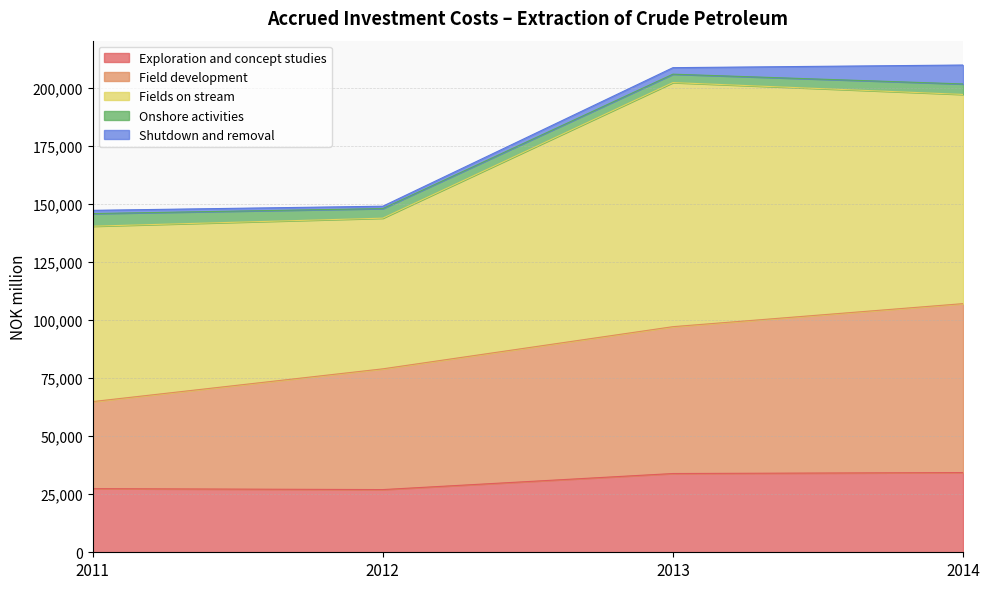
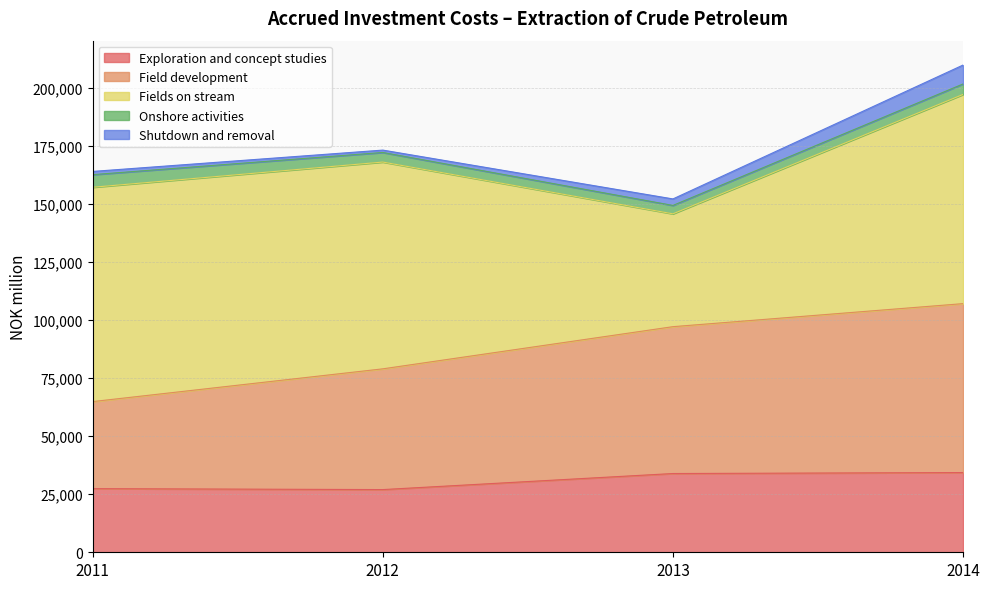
  {
    "Fields on stream": {
-     "2011": "76,000",
-     "2012": "65,000",
-     "2013": "105,000",
+     "2011": "92,000",
+     "2012": "89,000",
+     "2013": "49,000",
      "2014": "90,000"
    },
    "Onshore activities": {
      "2011": "5,000",
      "2013": "4,000",
      "2014": "5,000"
    },
    "Shutdown and removal": {
      "2011": "1,000",
      "2013": "3,000",
      "2014": "8,000"
    }
  }
